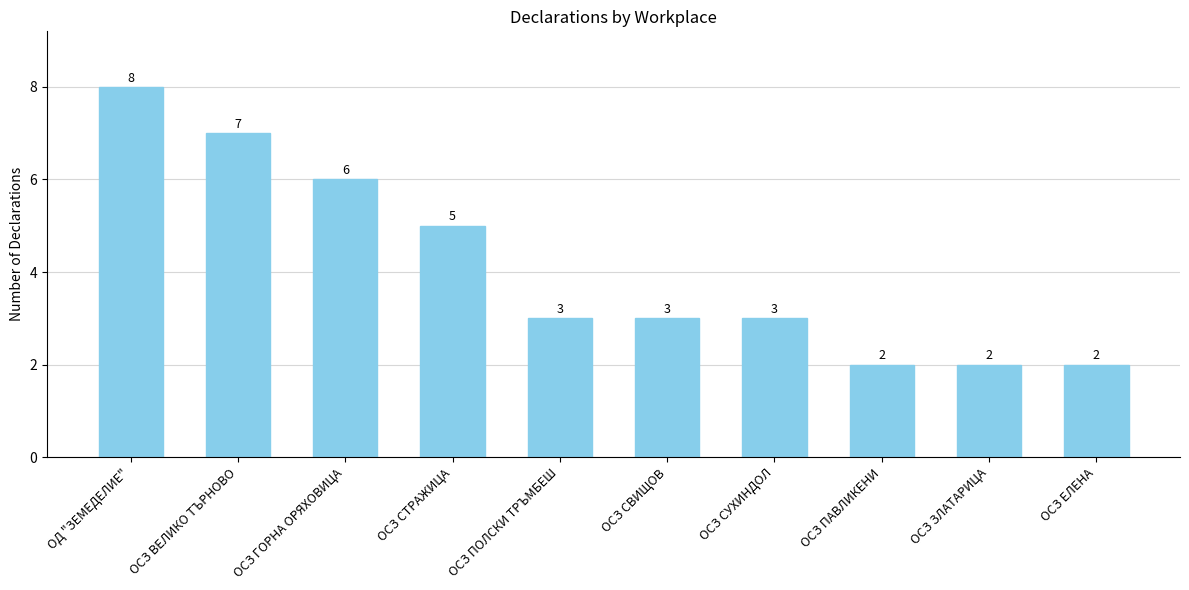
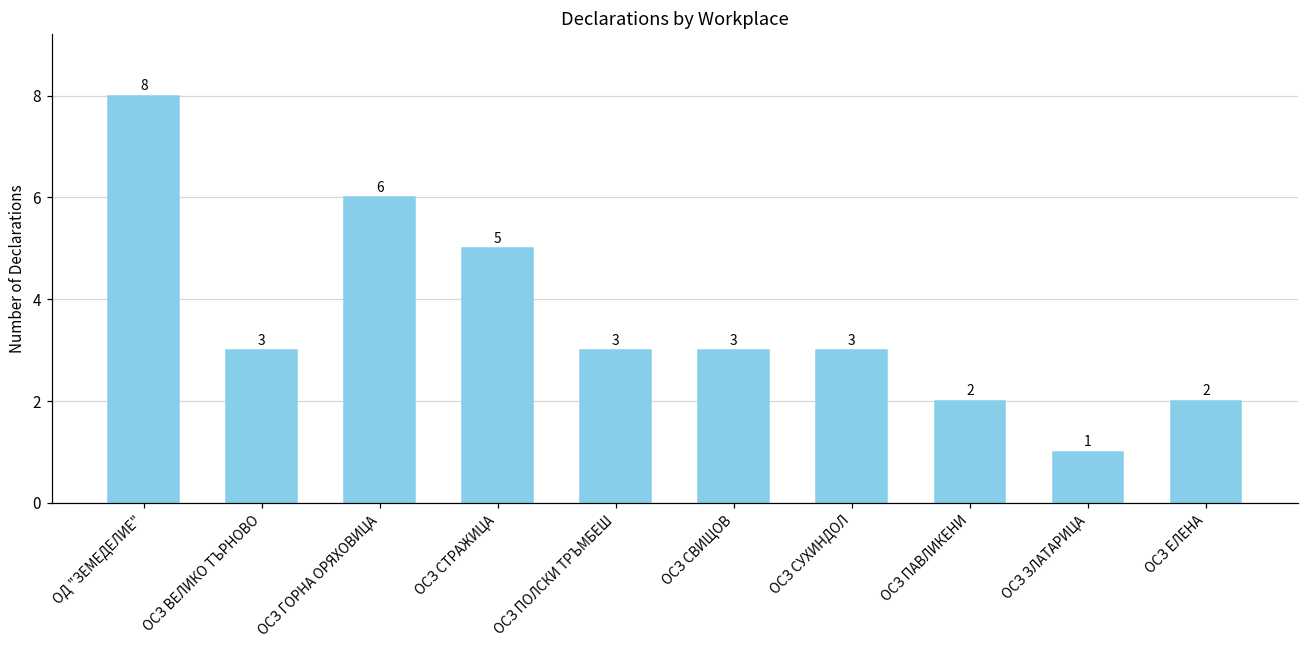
  {
    "ОД \"ЗЕМЕДЕЛИЕ\"": 8,
-   "ОСЗ ВЕЛИКО ТЪРНОВО": 7,
+   "ОСЗ ВЕЛИКО ТЪРНОВО": 3,
    "ОСЗ ГОРНА ОРЯХОВИЦА": 6,
    "ОСЗ СТРАЖИЦА": 5,
    "ОСЗ ПОЛСКИ ТРЪМБЕШ": 3,
    "ОСЗ СВИЩОВ": 3,
    "ОСЗ СУХИНДОЛ": 3,
    "ОСЗ ПАВЛИКЕНИ": 2,
-   "ОСЗ ЗЛАТАРИЦА": 2,
+   "ОСЗ ЗЛАТАРИЦА": 1,
    "ОСЗ ЕЛЕНА": 2
  }
